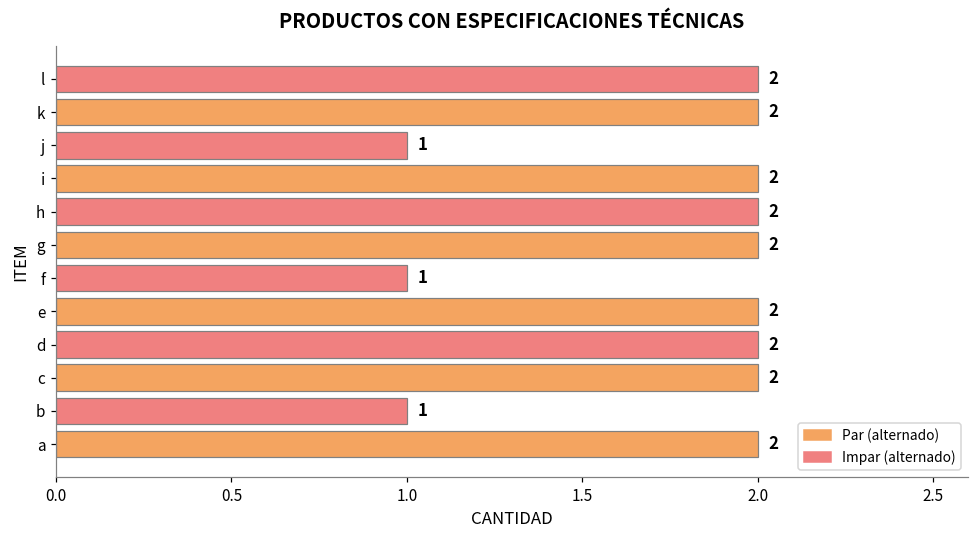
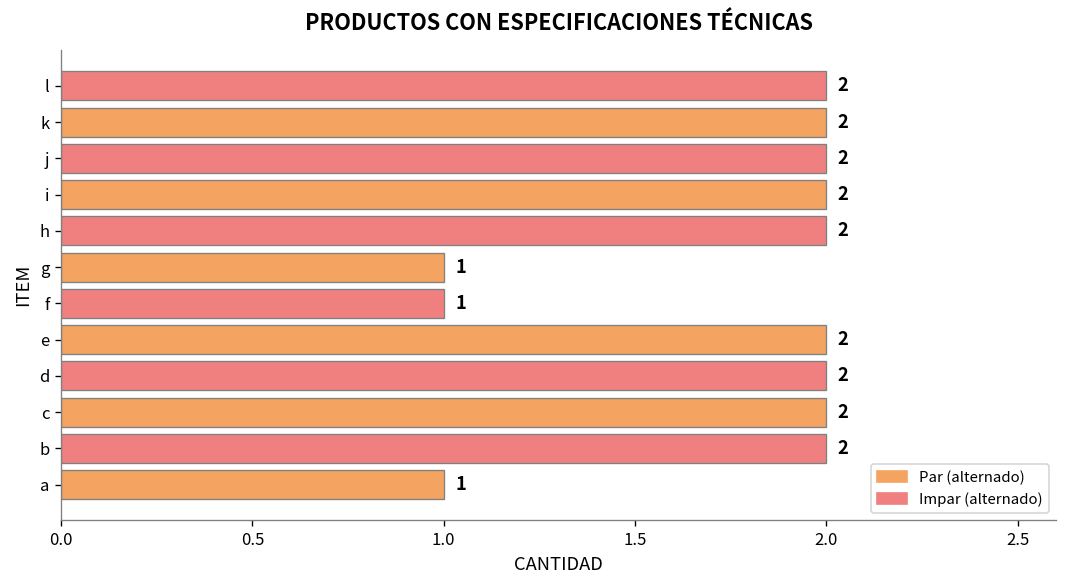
  {
    "l": 2,
    "k": 2,
-   "j": 1,
+   "j": 2,
    "i": 2,
    "h": 2,
-   "g": 2,
+   "g": 1,
    "f": 1,
    "e": 2,
    "d": 2,
    "c": 2,
-   "b": 1,
-   "a": 2
+   "b": 2,
+   "a": 1
  }
